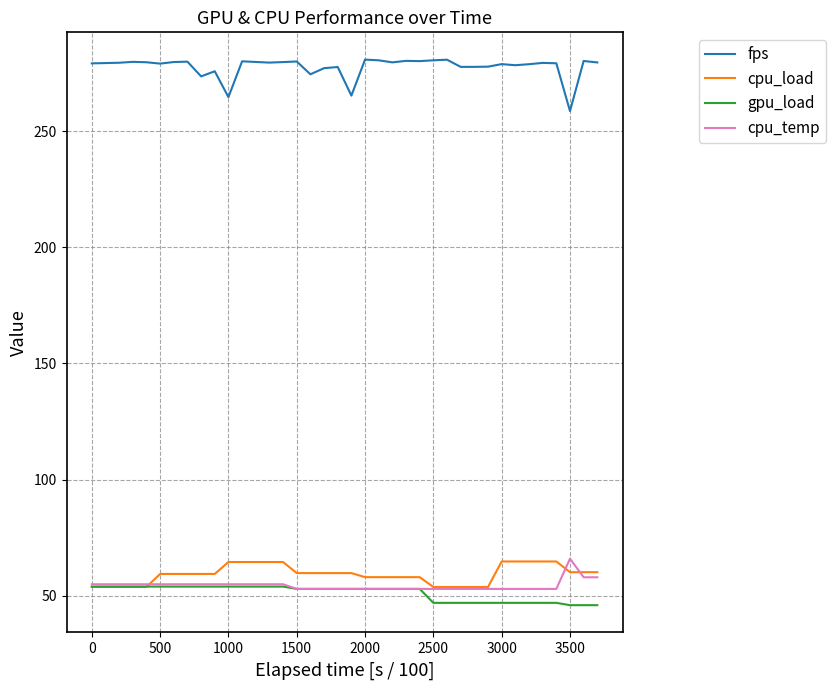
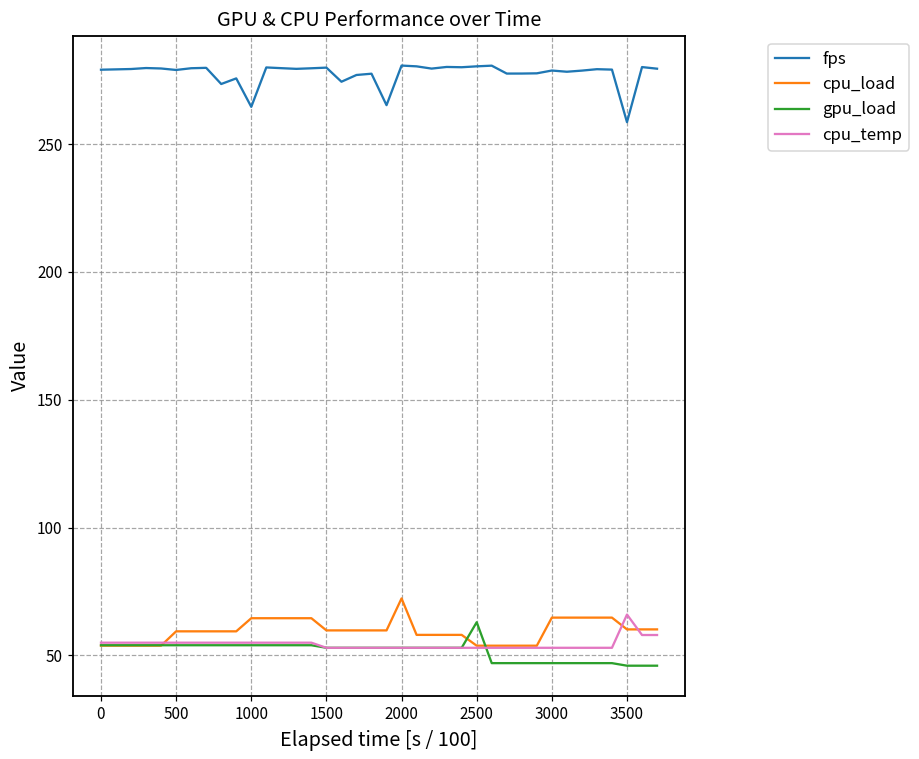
  {
    "fps": {
      "0": 279,
      "500": 279,
      "1000": 265,
      "1500": 280,
      "2000": 281,
      "2500": 280,
      "3000": 279,
      "3500": 259
    },
    "cpu_load": {
      "500": 59,
      "1000": 65,
      "1500": 60,
-     "2000": 58,
+     "2000": 72,
      "3000": 65,
      "3500": 60
    },
    "gpu_load": {
-     "2500": 47,
+     "2500": 63,
      "3000": 47,
      "3500": 46
    },
    "cpu_temp": {
      "3000": 53,
      "3500": 66
    }
  }
